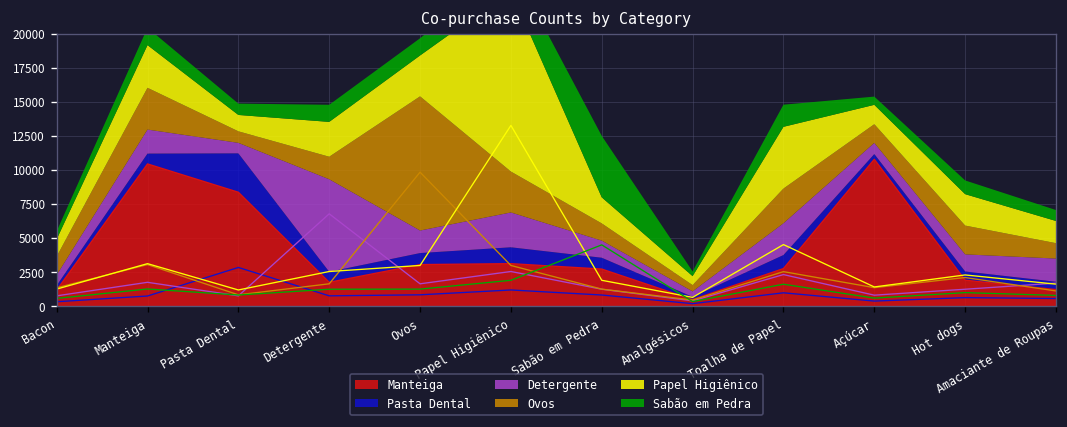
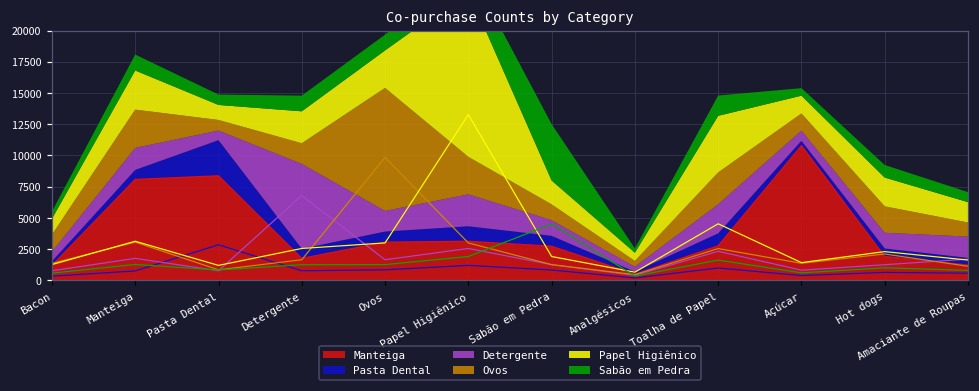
  {
    "Manteiga": {
-     "Manteiga": 10400,
+     "Manteiga": 8100,
      "Pasta Dental": 8400,
      "Sabão em Pedra": 2700,
      "Toalha de Papel": 2800,
      "Açúcar": 10800
    }
  }
